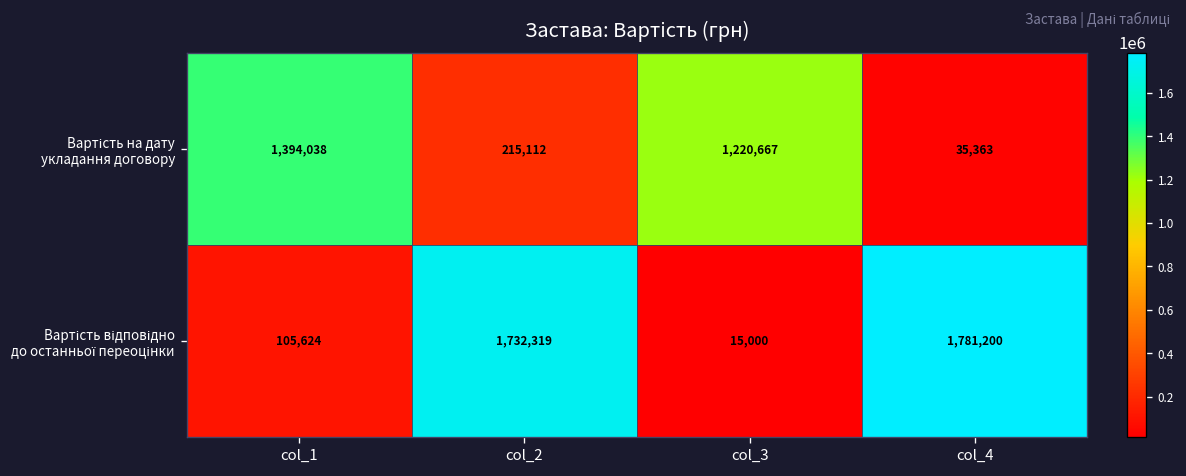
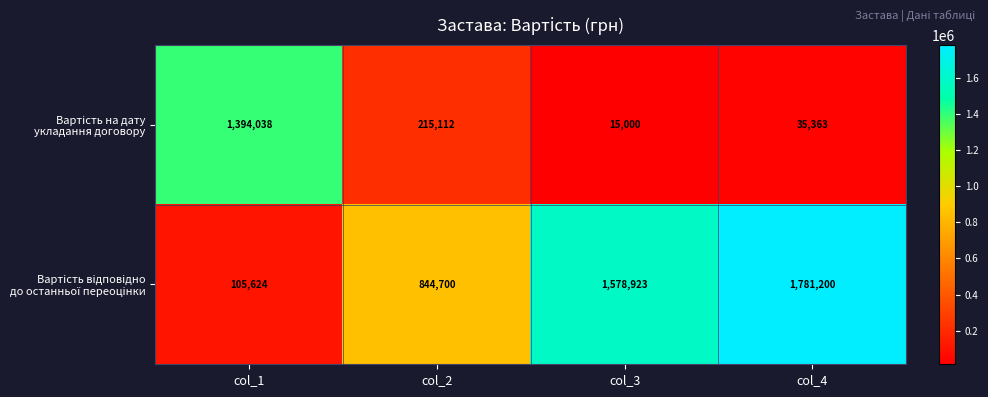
  {
    "Вартість на дату укладання договору": {
      "col_1": "1,394,038",
      "col_2": "215,112",
-     "col_3": "1,220,667",
+     "col_3": "15,000",
      "col_4": "35,363"
    },
    "Вартість відповідно до останньої переоцінки": {
      "col_1": "105,624",
-     "col_2": "1,732,319",
-     "col_3": "15,000",
+     "col_2": "844,700",
+     "col_3": "1,578,923",
      "col_4": "1,781,200"
    }
  }
